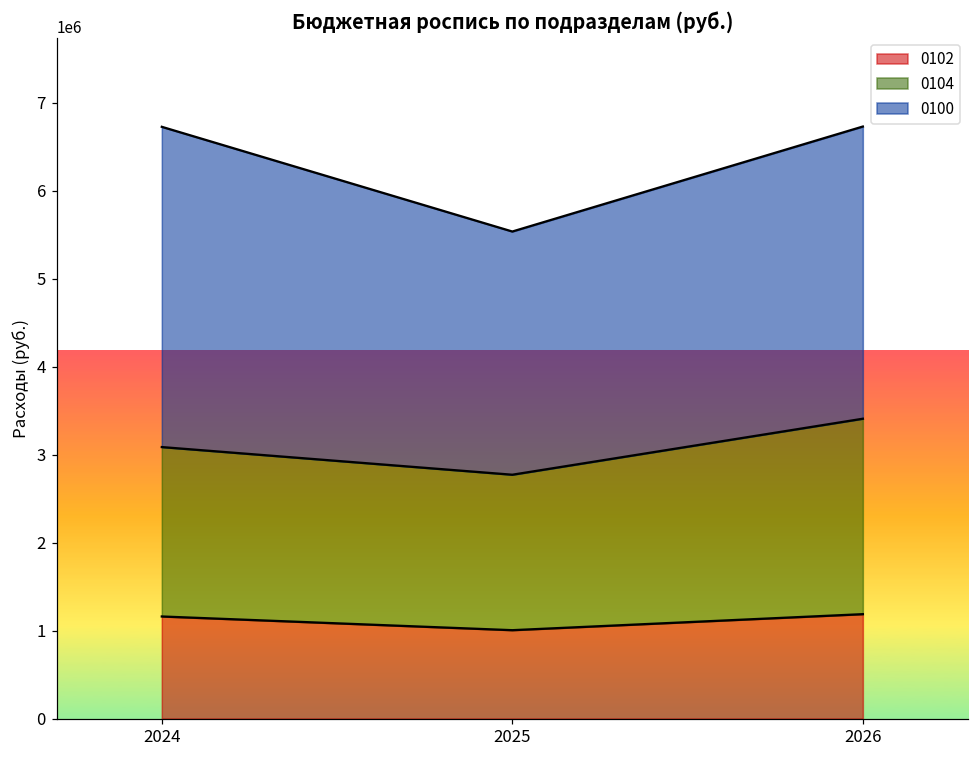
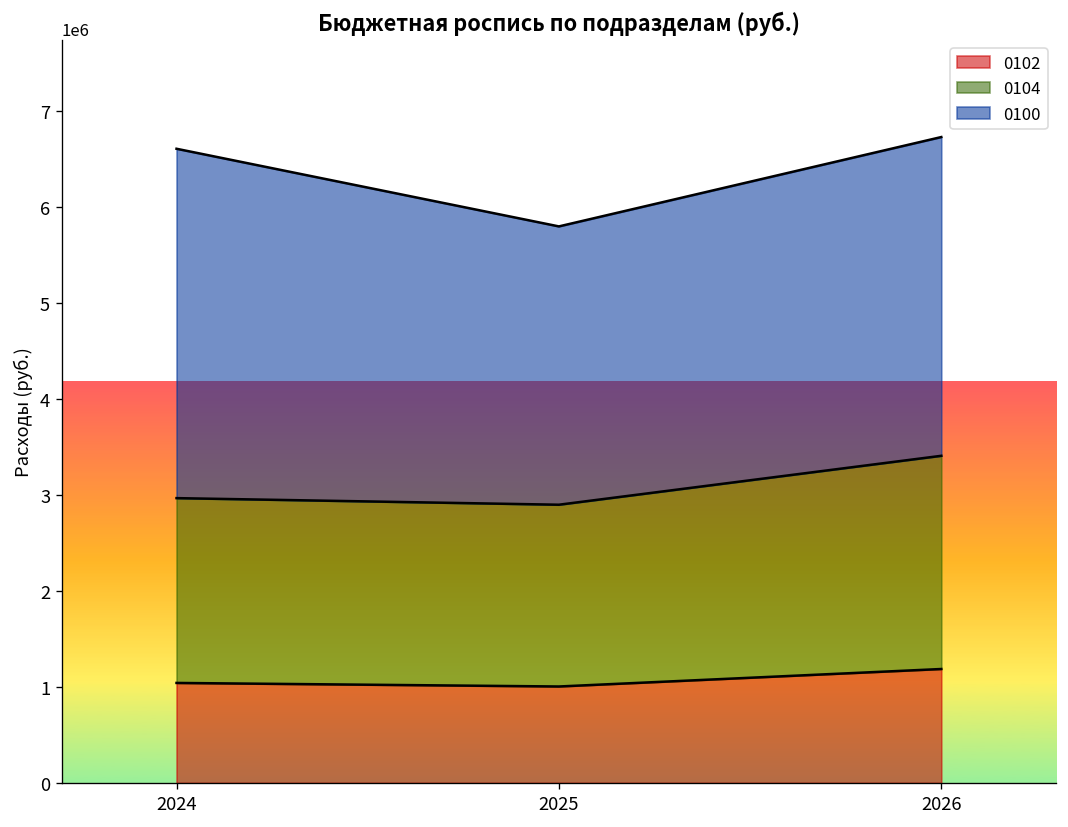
  {
    "0102": {
-     "2024": 1200000,
+     "2024": 1000000,
      "2025": 1000000,
      "2026": 1200000
    },
    "0104": {
      "2024": 1900000,
-     "2025": 1800000,
+     "2025": 1900000,
      "2026": 2200000
    },
    "0100": {
      "2024": 3600000,
-     "2025": 2800000,
+     "2025": 2900000,
      "2026": 3300000
    }
  }
